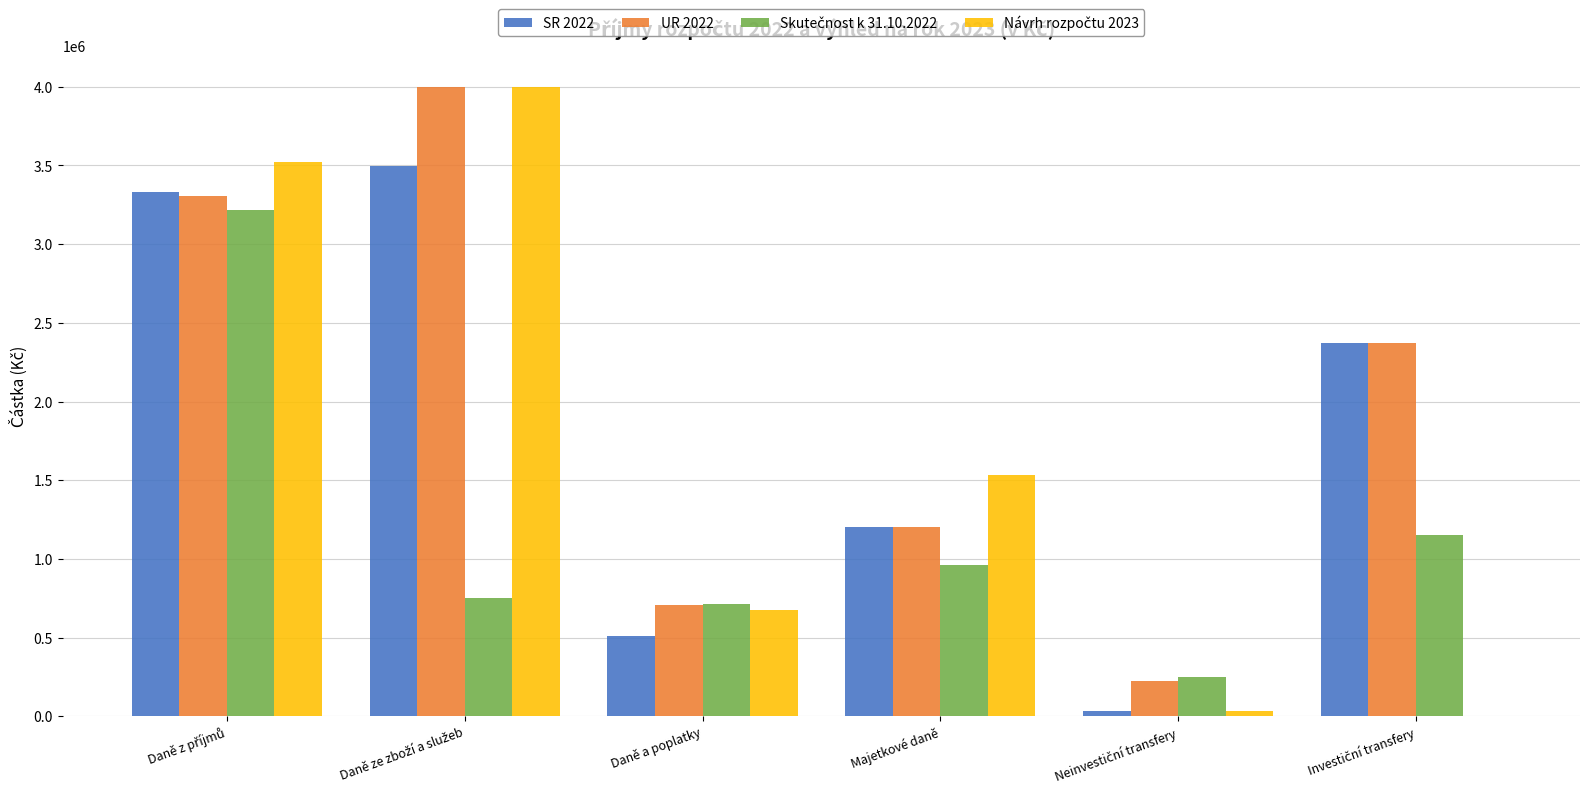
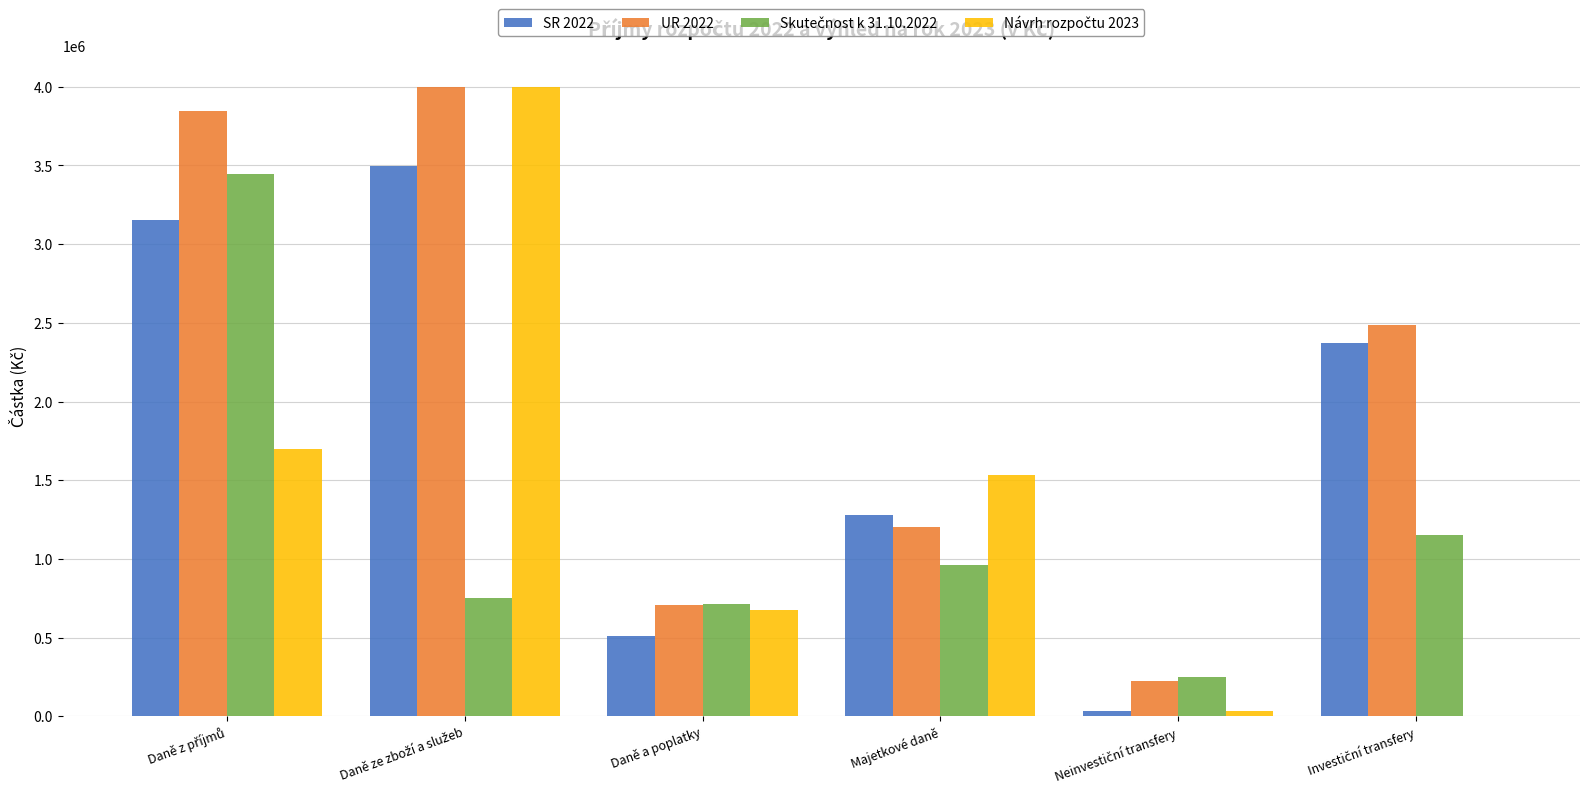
  {
    "SR 2022": {
-     "Daně z příjmů": 3330000,
+     "Daně z příjmů": 3160000,
      "Daně ze zboží a služeb": 3500000,
      "Daně a poplatky": 510000,
-     "Majetkové daně": 1200000,
+     "Majetkové daně": 1280000,
      "Neinvestiční transfery": 30000,
      "Investiční transfery": 2370000
    },
    "UR 2022": {
-     "Daně z příjmů": 3300000,
+     "Daně z příjmů": 3850000,
      "Daně ze zboží a služeb": 4000000,
      "Daně a poplatky": 700000,
      "Majetkové daně": 1200000,
      "Neinvestiční transfery": 220000,
-     "Investiční transfery": 2370000
+     "Investiční transfery": 2490000
    },
    "Skutečnost k 31.10.2022": {
-     "Daně z příjmů": 3220000,
+     "Daně z příjmů": 3450000,
      "Daně ze zboží a služeb": 750000,
      "Daně a poplatky": 710000,
      "Majetkové daně": 960000,
      "Neinvestiční transfery": 250000,
      "Investiční transfery": 1150000
    },
    "Návrh rozpočtu 2023": {
-     "Daně z příjmů": 3520000,
+     "Daně z příjmů": 1700000,
      "Daně ze zboží a služeb": 4000000,
      "Daně a poplatky": 670000,
      "Majetkové daně": 1530000,
      "Neinvestiční transfery": 30000,
      "Investiční transfery": 0
    }
  }
